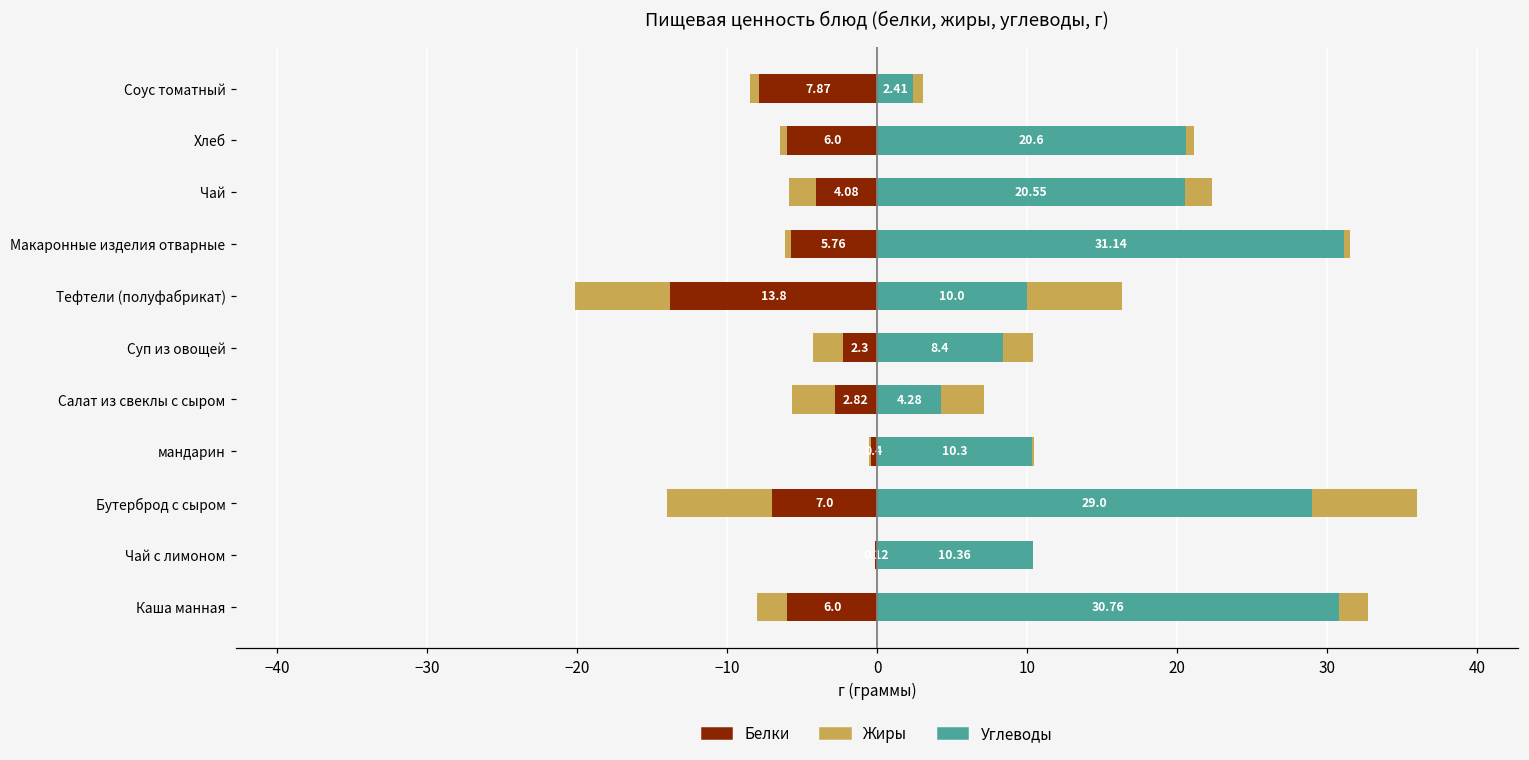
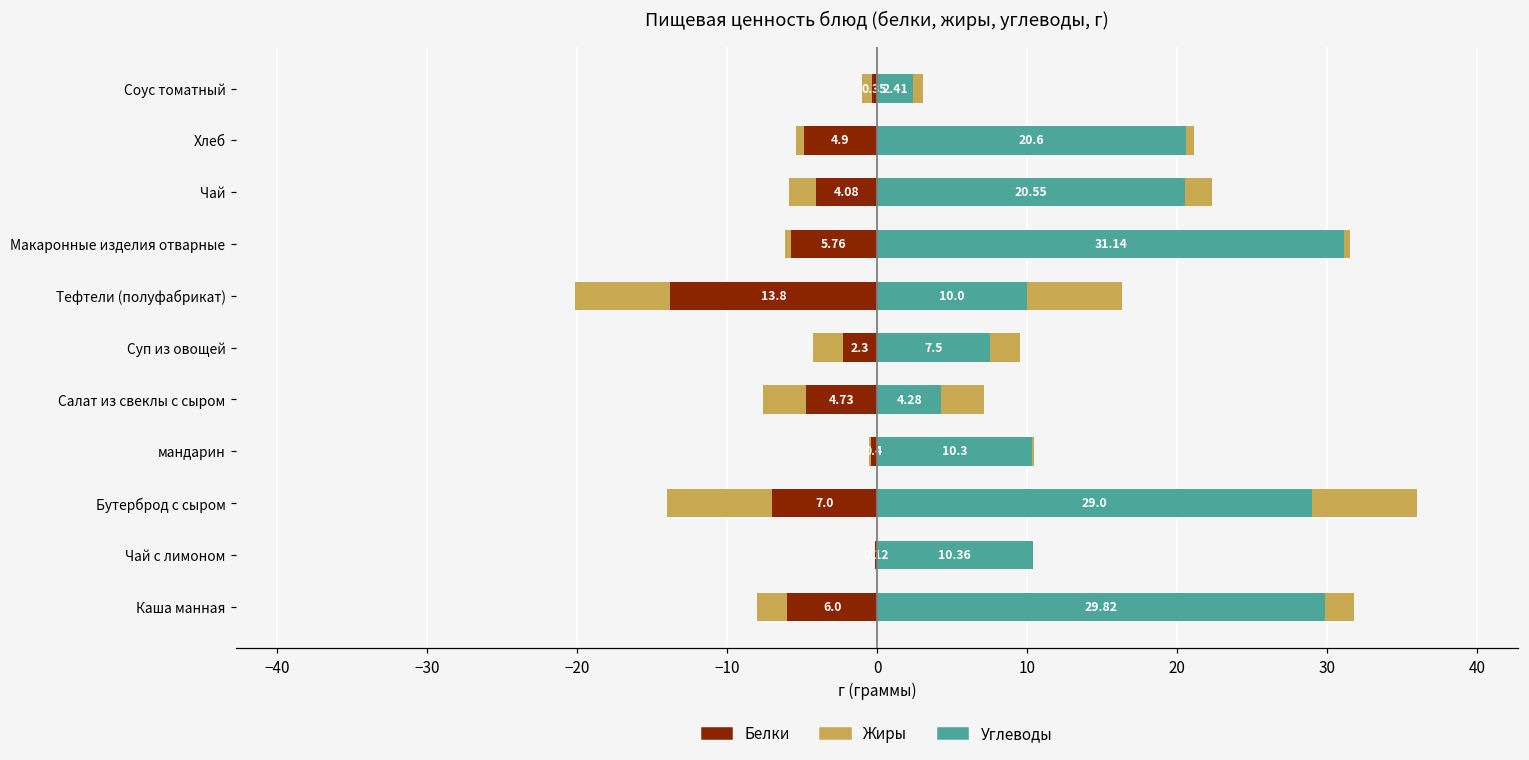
  {
    "Белки": {
-     "Соус томатный": 7.87,
-     "Хлеб": 6.0,
-     "Салат из свеклы с сыром": 2.82
+     "Соус томатный": 0.35,
+     "Хлеб": 4.9,
+     "Салат из свеклы с сыром": 4.73
    },
    "Углеводы": {
      "Соус томатный": 2.41,
      "Хлеб": 20.6,
      "Чай": 20.55,
      "Макаронные изделия отварные": 31.14,
      "Тефтели (полуфабрикат)": 10.0,
-     "Суп из овощей": 8.4,
+     "Суп из овощей": 7.5,
      "Салат из свеклы с сыром": 4.28,
      "мандарин": 10.3,
      "Бутерброд с сыром": 29.0,
      "Чай с лимоном": 10.36,
-     "Каша манная": 30.76
+     "Каша манная": 29.82
    }
  }
